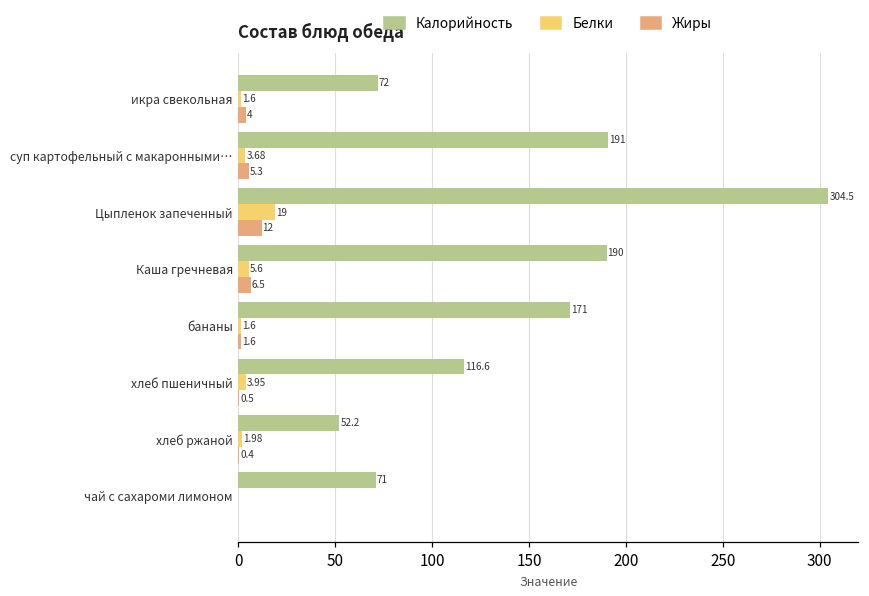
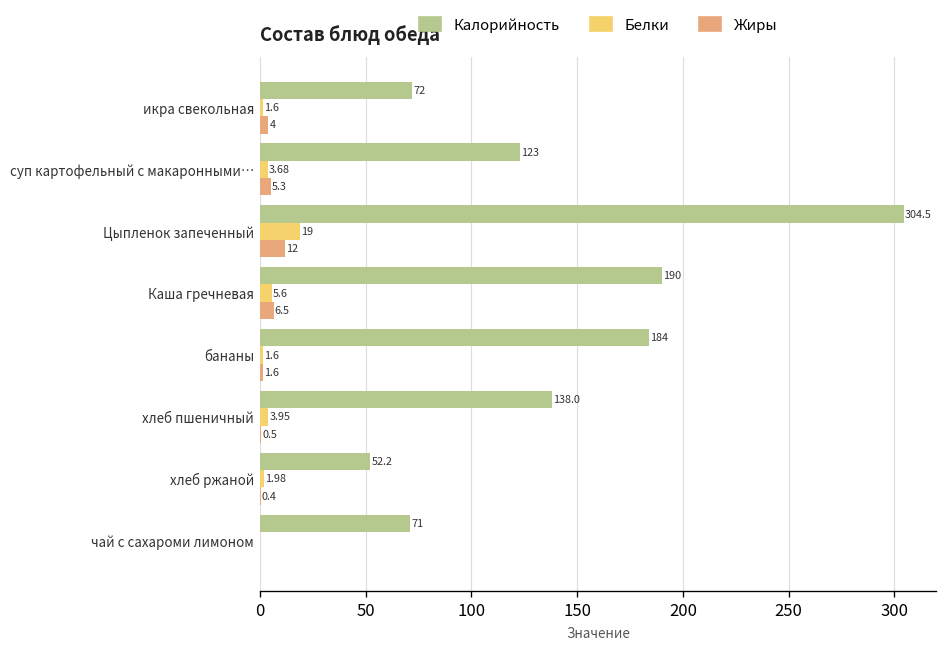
  {
    "Калорийность": {
      "икра свекольная": 72,
-     "суп картофельный с макаронными…": 191,
+     "суп картофельный с макаронными…": 123,
      "Цыпленок запеченный": 304.5,
      "Каша гречневая": 190,
-     "бананы": 171,
-     "хлеб пшеничный": 116.6,
+     "бананы": 184,
+     "хлеб пшеничный": 138.0,
      "хлеб ржаной": 52.2,
      "чай с сахароми лимоном": 71
    }
  }
